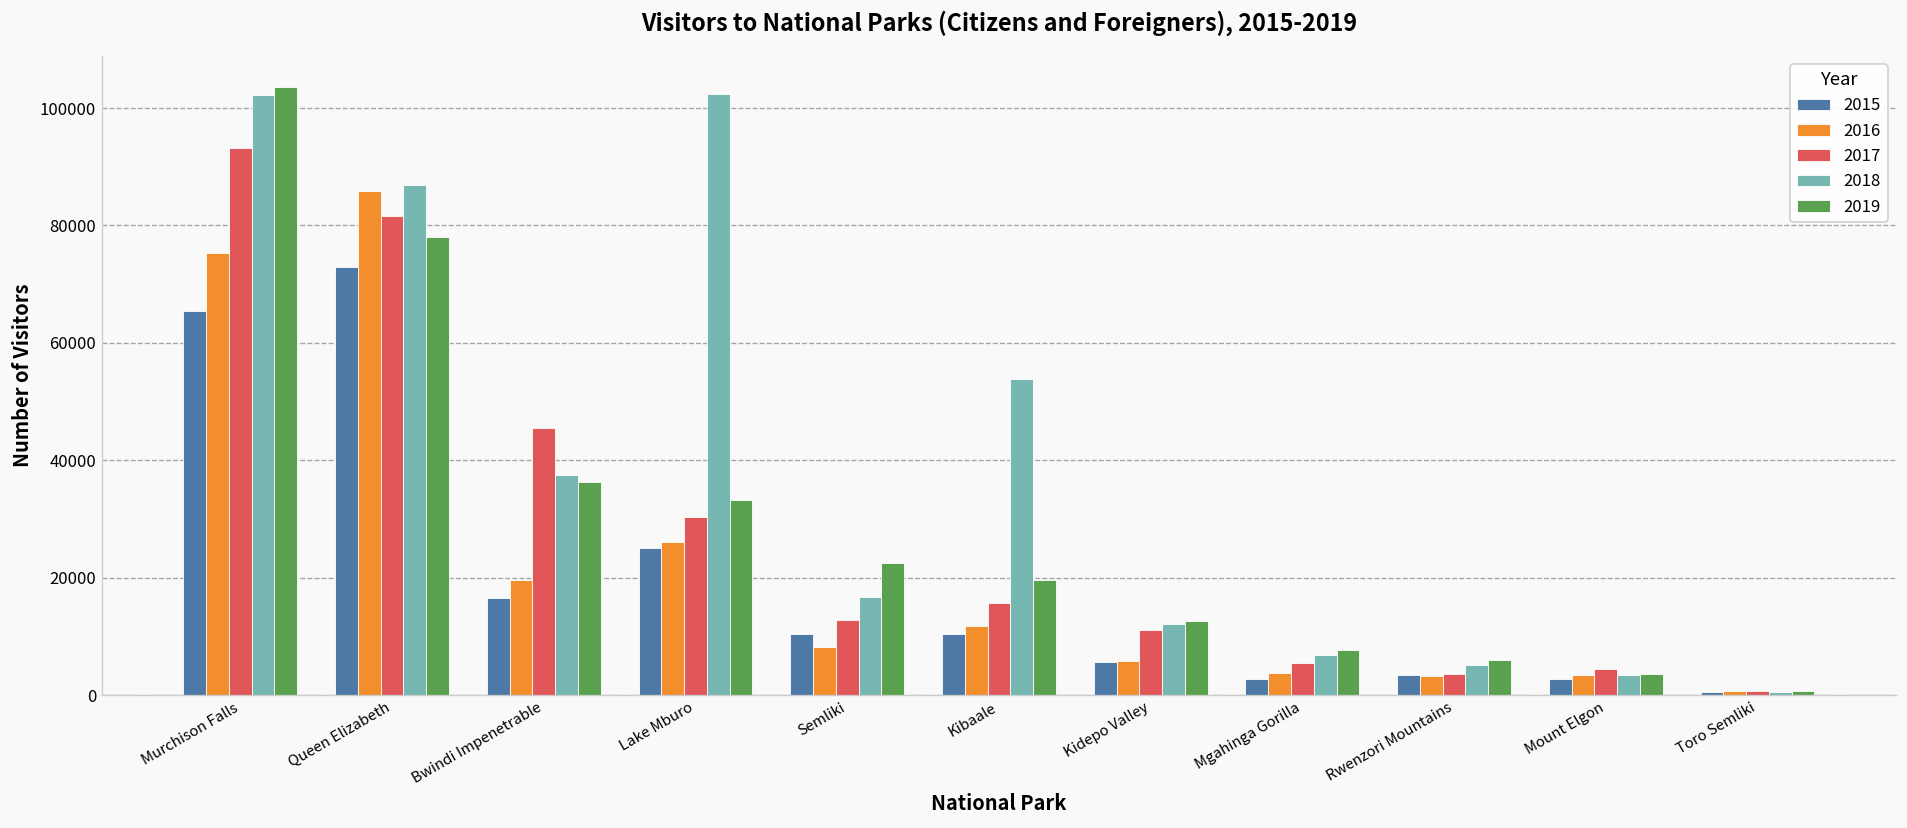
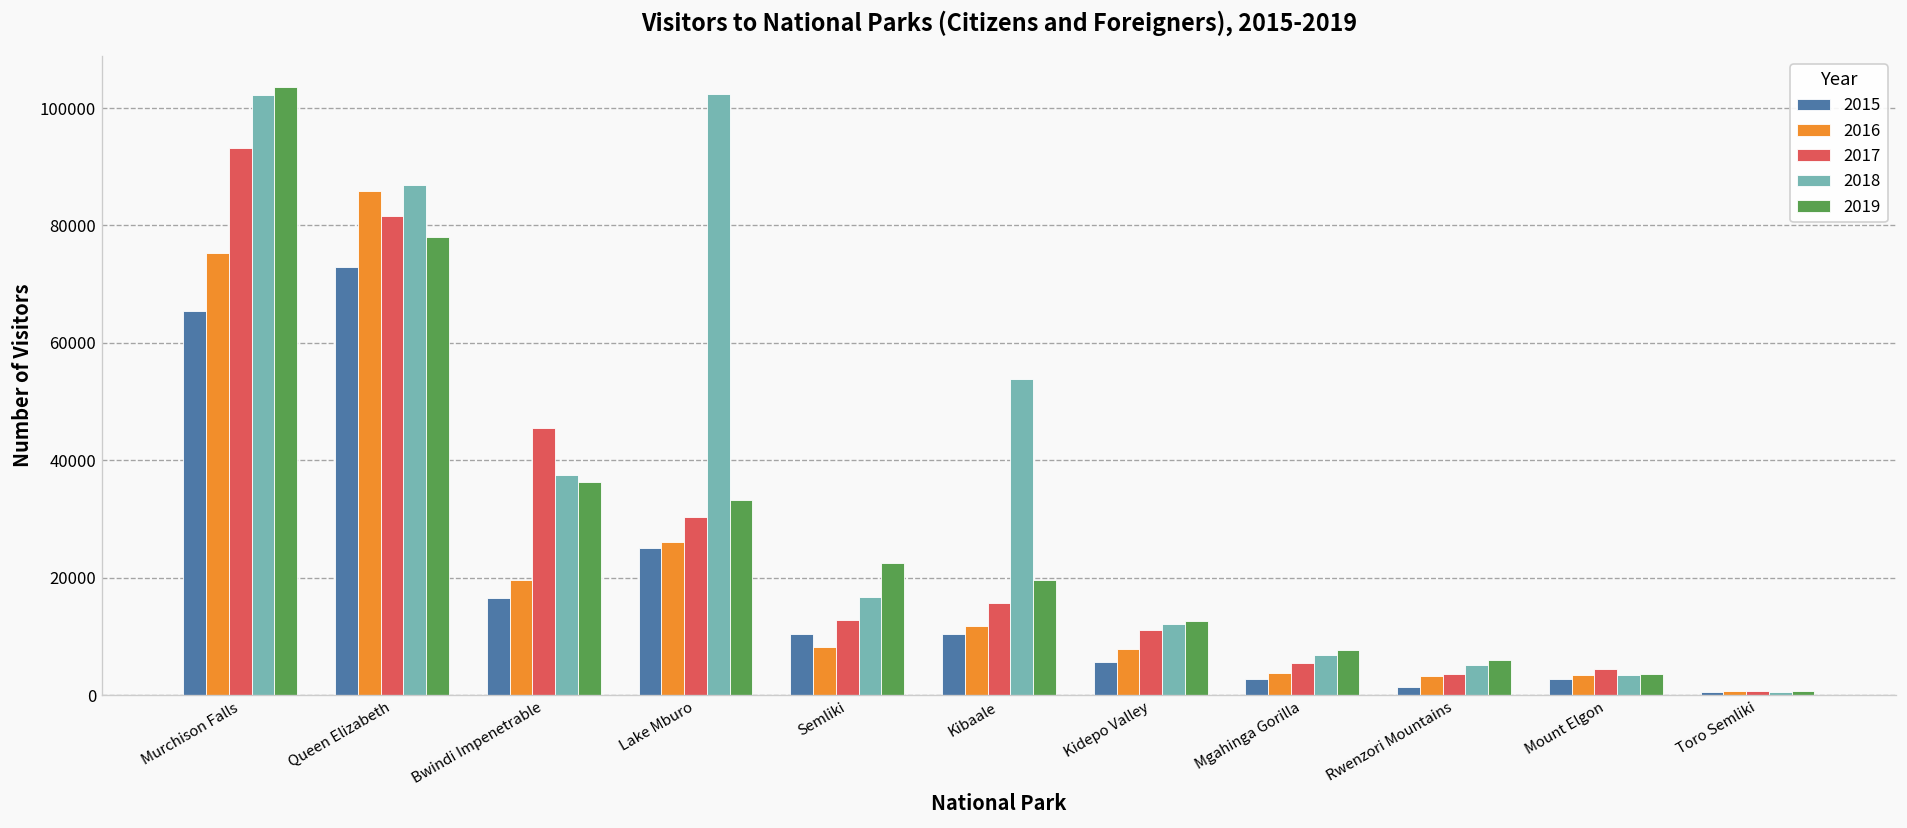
  {
    "2015": {
      "Murchison Falls": 65000,
      "Queen Elizabeth": 73000,
      "Bwindi Impenetrable": 16000,
      "Lake Mburo": 25000,
      "Semliki": 10000,
      "Kibaale": 10000,
      "Kidepo Valley": 6000,
      "Mgahinga Gorilla": 3000,
-     "Rwenzori Mountains": 3000,
+     "Rwenzori Mountains": 1000,
      "Mount Elgon": 3000,
      "Toro Semliki": 1000
    },
    "2016": {
      "Murchison Falls": 75000,
      "Queen Elizabeth": 86000,
      "Bwindi Impenetrable": 20000,
      "Lake Mburo": 26000,
      "Semliki": 8000,
      "Kibaale": 12000,
-     "Kidepo Valley": 6000,
+     "Kidepo Valley": 8000,
      "Mgahinga Gorilla": 4000,
      "Rwenzori Mountains": 3000,
      "Mount Elgon": 3000,
      "Toro Semliki": 1000
    },
    "2017": {
      "Murchison Falls": 93000,
      "Queen Elizabeth": 82000,
      "Bwindi Impenetrable": 46000,
      "Lake Mburo": 30000,
      "Semliki": 13000,
      "Kibaale": 16000,
      "Kidepo Valley": 11000,
      "Mgahinga Gorilla": 6000,
      "Rwenzori Mountains": 4000,
      "Mount Elgon": 4000,
      "Toro Semliki": 1000
    },
    "2018": {
      "Murchison Falls": 102000,
      "Queen Elizabeth": 87000,
      "Bwindi Impenetrable": 38000,
      "Lake Mburo": 102000,
      "Semliki": 17000,
      "Kibaale": 54000,
      "Kidepo Valley": 12000,
      "Mgahinga Gorilla": 7000,
      "Rwenzori Mountains": 5000,
      "Mount Elgon": 3000,
      "Toro Semliki": 1000
    },
    "2019": {
      "Murchison Falls": 104000,
      "Queen Elizabeth": 78000,
      "Bwindi Impenetrable": 36000,
      "Lake Mburo": 33000,
      "Semliki": 23000,
      "Kibaale": 20000,
      "Kidepo Valley": 13000,
      "Mgahinga Gorilla": 8000,
      "Rwenzori Mountains": 6000,
      "Mount Elgon": 4000,
      "Toro Semliki": 1000
    }
  }
